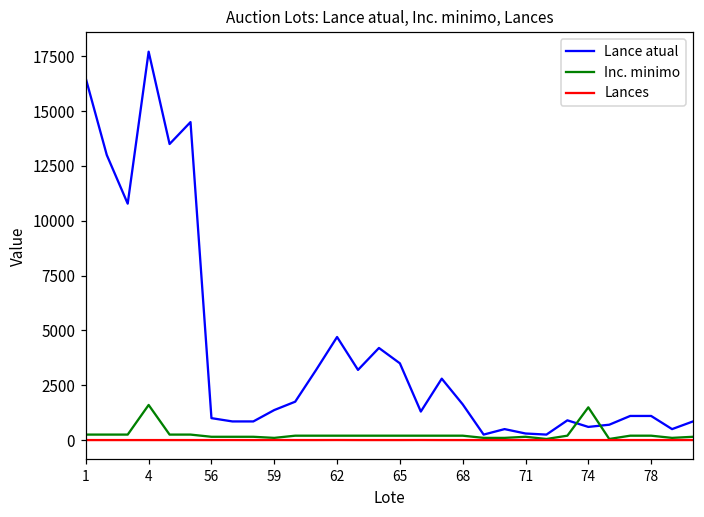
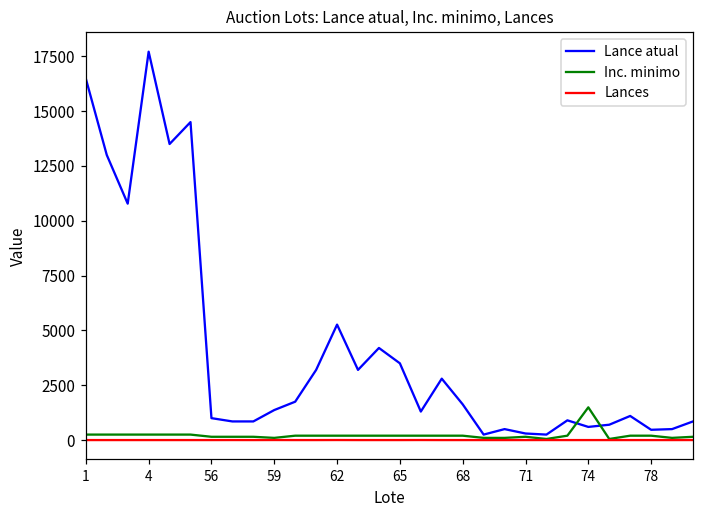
  {
    "Lance atual": {
      "1": 16500,
      "4": 17700,
      "56": 1000,
      "59": 1400,
-     "62": 4700,
+     "62": 5300,
      "65": 3500,
      "68": 1600,
      "71": 300,
      "74": 600,
-     "78": 1100
+     "78": 500
    },
    "Inc. minimo": {
      "1": 300,
-     "4": 1600,
+     "4": 300,
      "56": 200,
      "62": 200,
      "65": 200,
      "68": 200,
      "71": 200,
      "74": 1500,
      "78": 200
    },
    "Lances": {
      "1": 0,
      "4": 0,
      "56": 0,
      "62": 0,
      "65": 0,
      "68": 0,
      "71": 0,
      "74": 0,
      "78": 0
    }
  }
